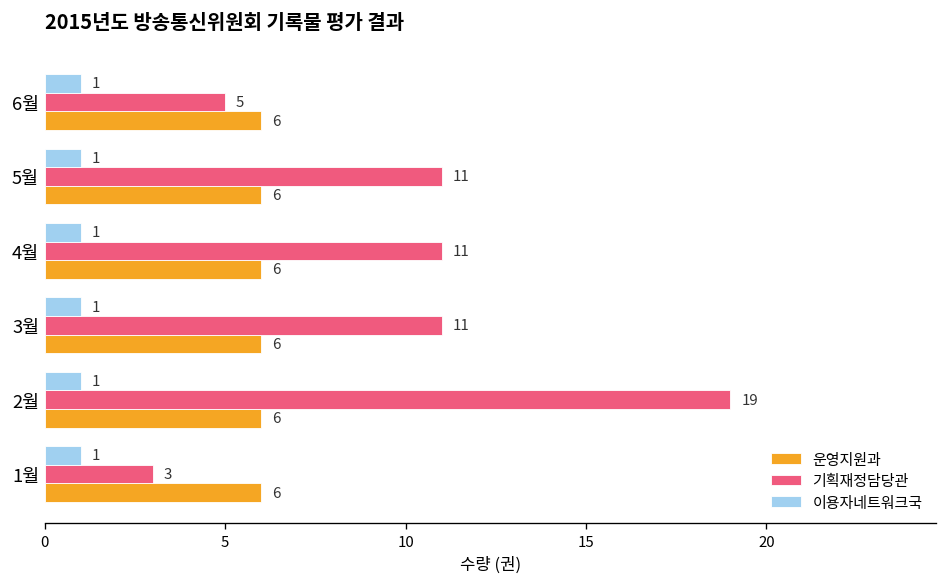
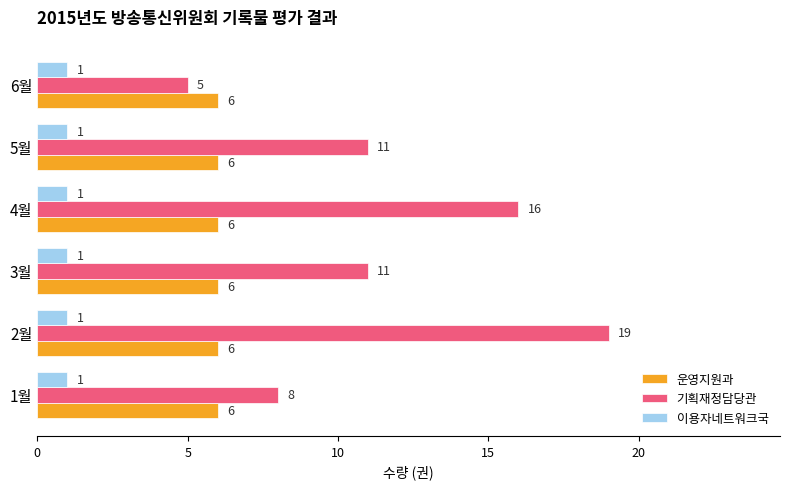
  {
    "운영지원과": {
      "6월": 6,
      "5월": 6,
      "4월": 6,
      "3월": 6,
      "2월": 6,
      "1월": 6
    },
    "기획재정담당관": {
      "6월": 5,
      "5월": 11,
-     "4월": 11,
+     "4월": 16,
      "3월": 11,
      "2월": 19,
-     "1월": 3
+     "1월": 8
    },
    "이용자네트워크국": {
      "6월": 1,
      "5월": 1,
      "4월": 1,
      "3월": 1,
      "2월": 1,
      "1월": 1
    }
  }
